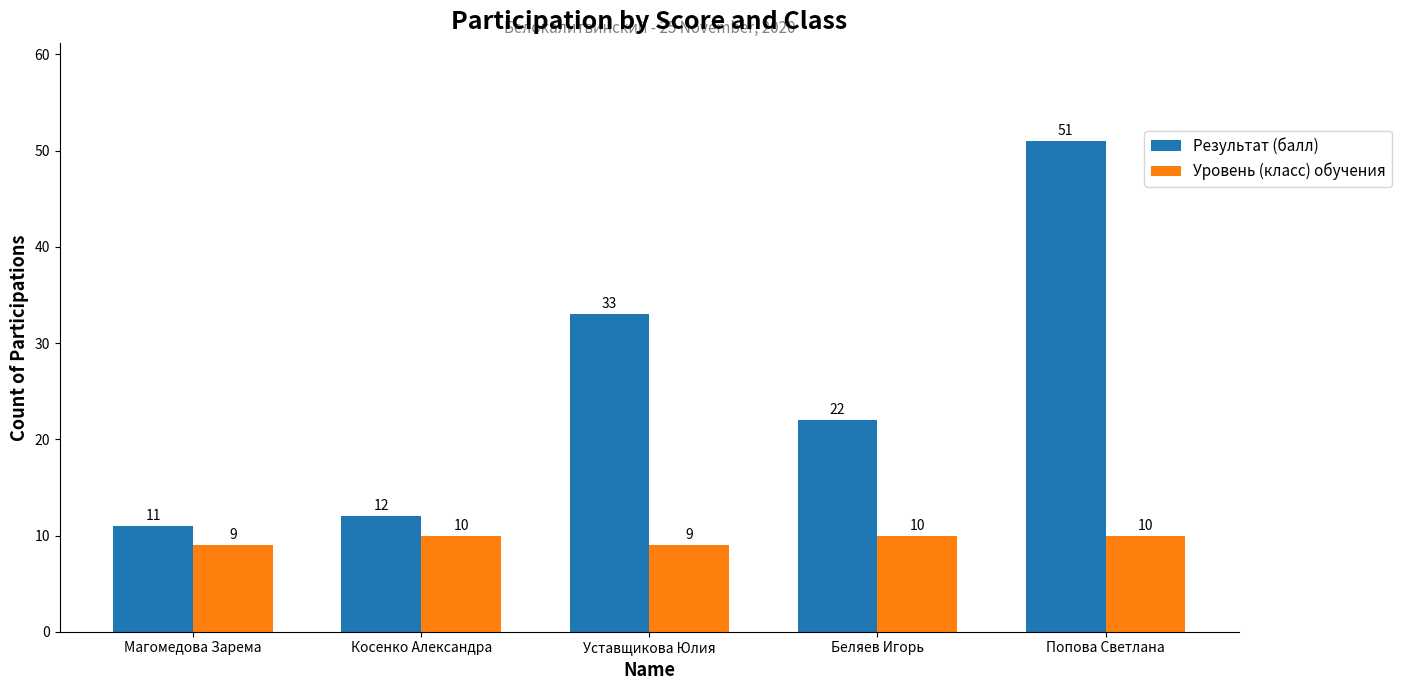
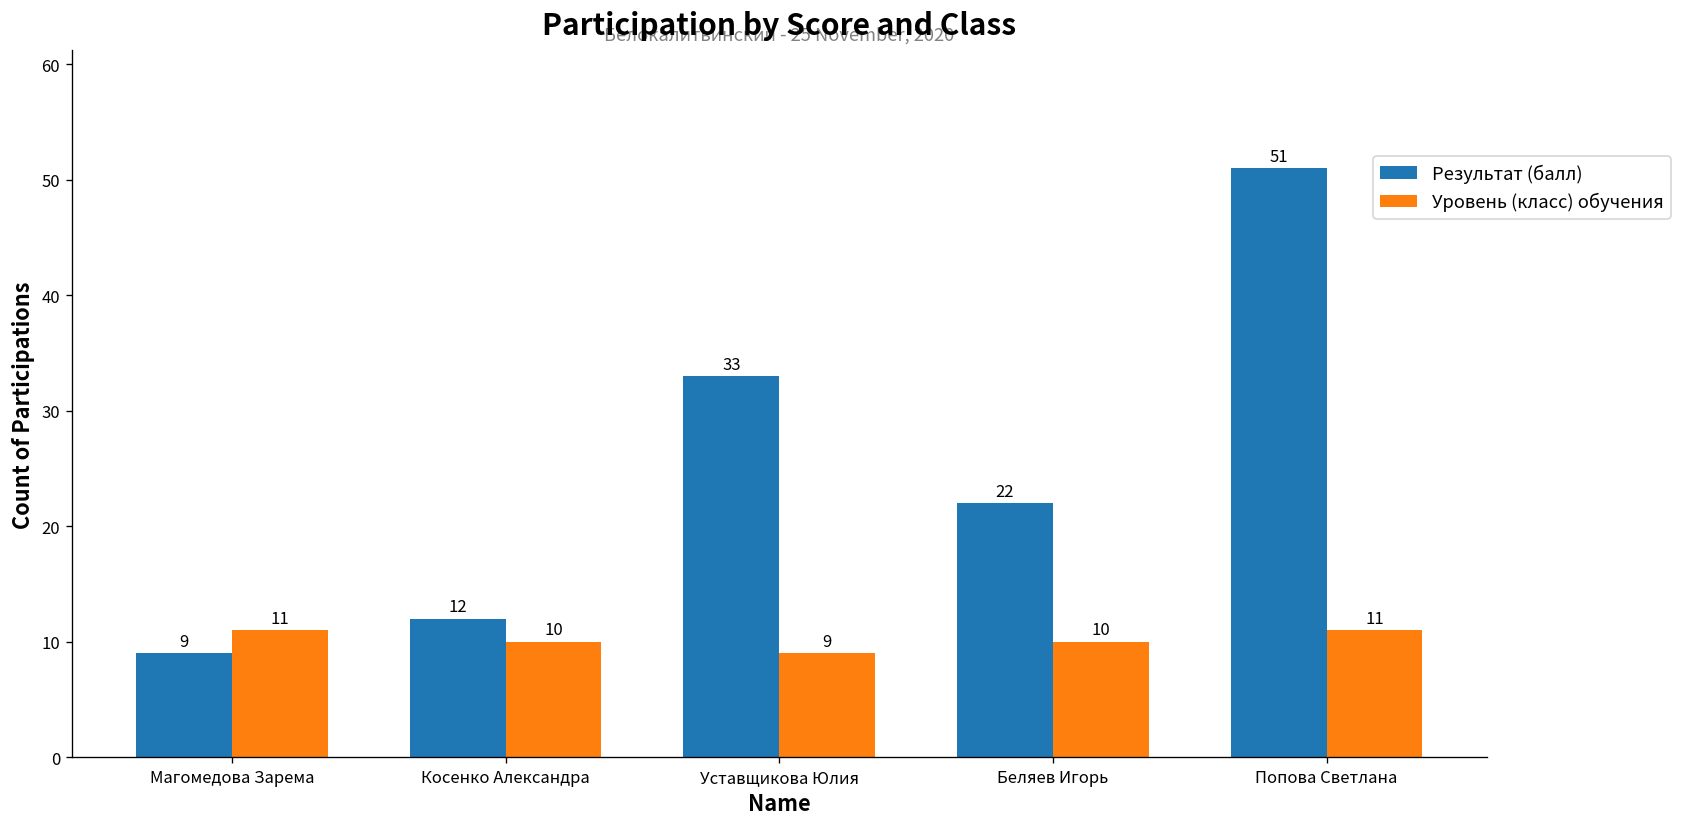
  {
    "Результат (балл)": {
-     "Магомедова Зарема": 11,
+     "Магомедова Зарема": 9,
      "Косенко Александра": 12,
      "Уставщикова Юлия": 33,
      "Беляев Игорь": 22,
      "Попова Светлана": 51
    },
    "Уровень (класс) обучения": {
-     "Магомедова Зарема": 9,
+     "Магомедова Зарема": 11,
      "Косенко Александра": 10,
      "Уставщикова Юлия": 9,
      "Беляев Игорь": 10,
-     "Попова Светлана": 10
+     "Попова Светлана": 11
    }
  }
